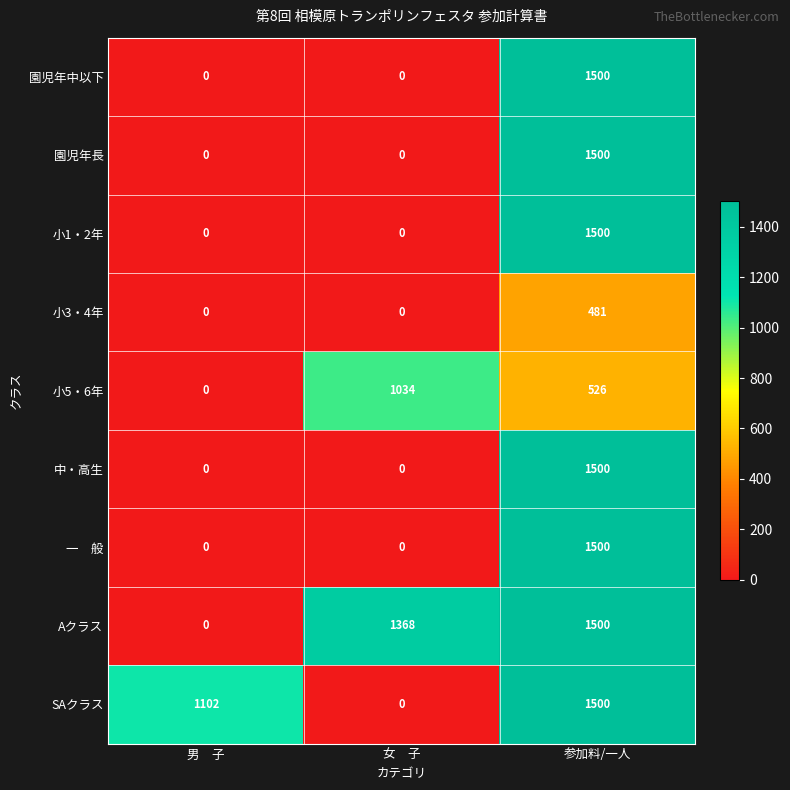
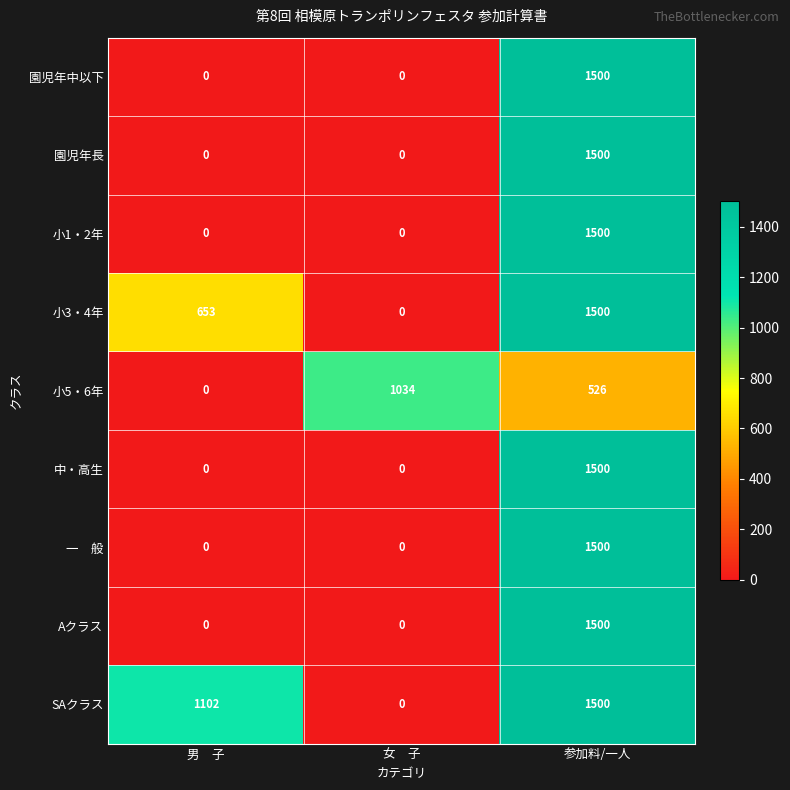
  {
    "園児年中以下": {
      "男 子": 0,
      "女 子": 0,
      "参加料/一人": 1500
    },
    "園児年長": {
      "男 子": 0,
      "女 子": 0,
      "参加料/一人": 1500
    },
    "小1・2年": {
      "男 子": 0,
      "女 子": 0,
      "参加料/一人": 1500
    },
    "小3・4年": {
-     "男 子": 0,
+     "男 子": 653,
      "女 子": 0,
-     "参加料/一人": 481
+     "参加料/一人": 1500
    },
    "小5・6年": {
      "男 子": 0,
      "女 子": 1034,
      "参加料/一人": 526
    },
    "中・高生": {
      "男 子": 0,
      "女 子": 0,
      "参加料/一人": 1500
    },
    "一 般": {
      "男 子": 0,
      "女 子": 0,
      "参加料/一人": 1500
    },
    "Aクラス": {
      "男 子": 0,
-     "女 子": 1368,
+     "女 子": 0,
      "参加料/一人": 1500
    },
    "SAクラス": {
      "男 子": 1102,
      "女 子": 0,
      "参加料/一人": 1500
    }
  }
